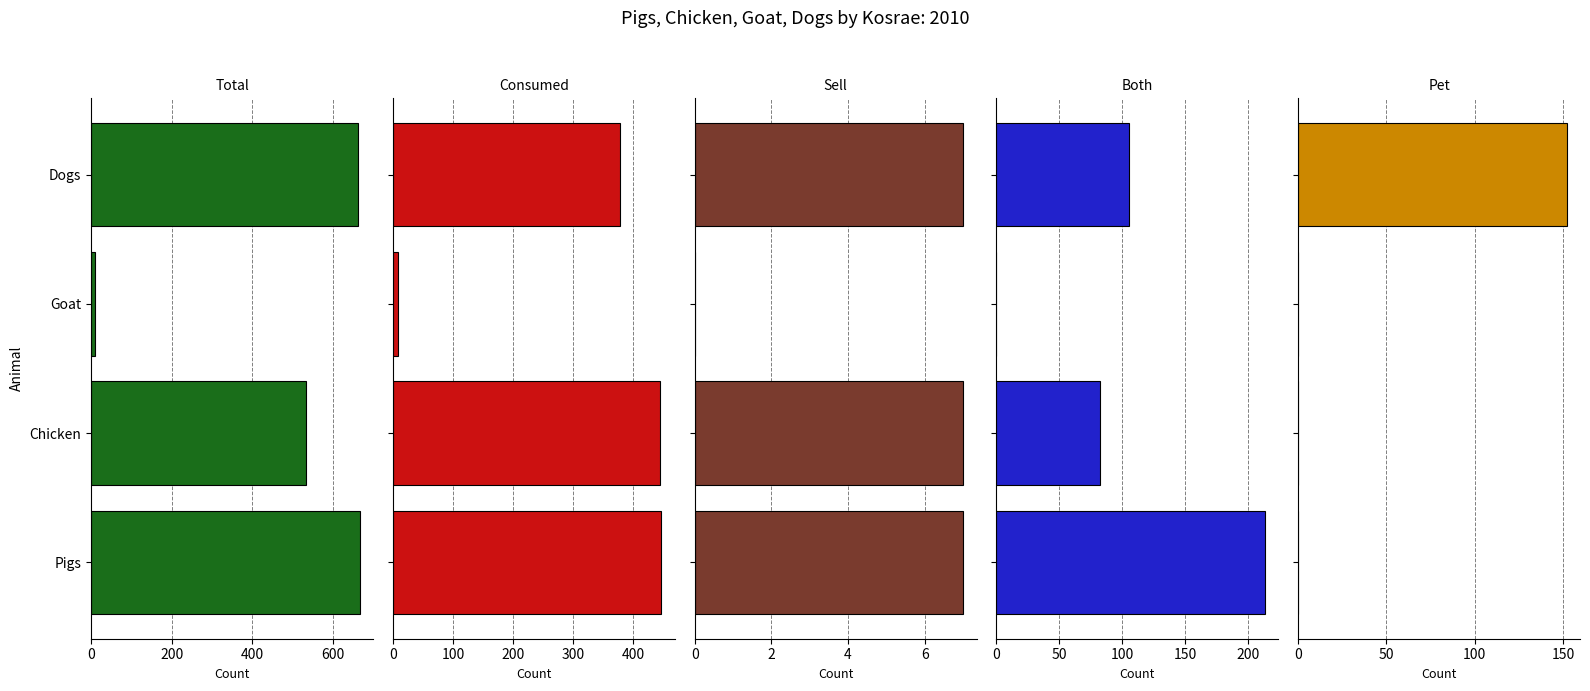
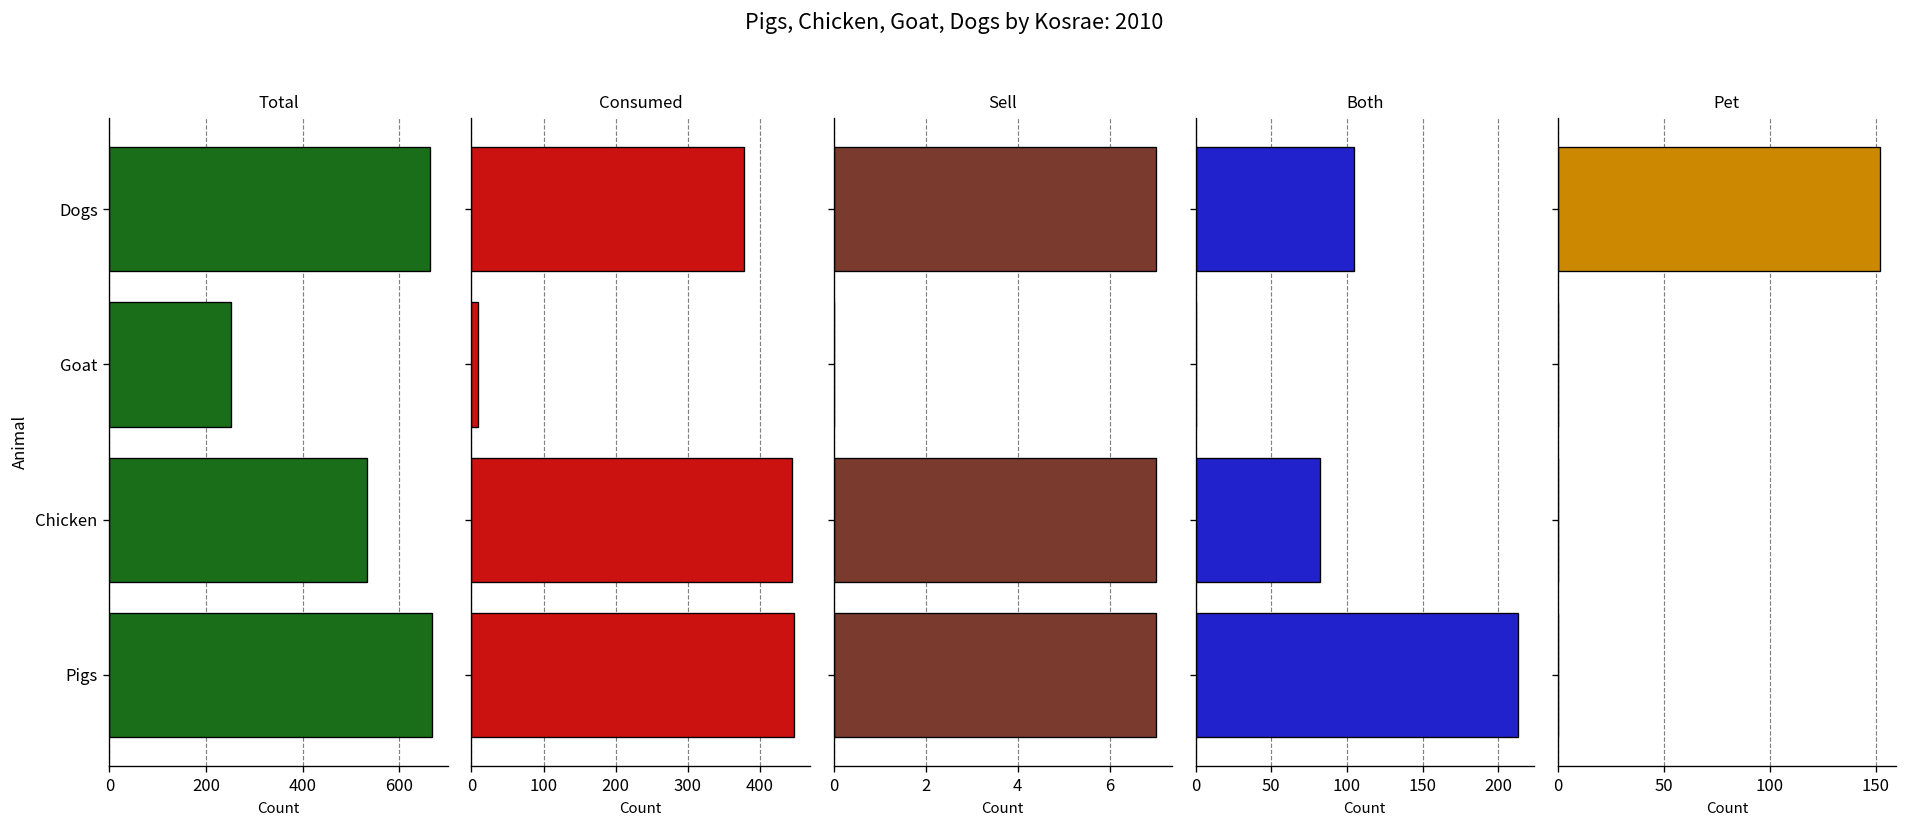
  {
    "Total": {
      "Dogs": 660,
-     "Goat": 10,
+     "Goat": 250,
      "Chicken": 530,
      "Pigs": 670
    }
  }
